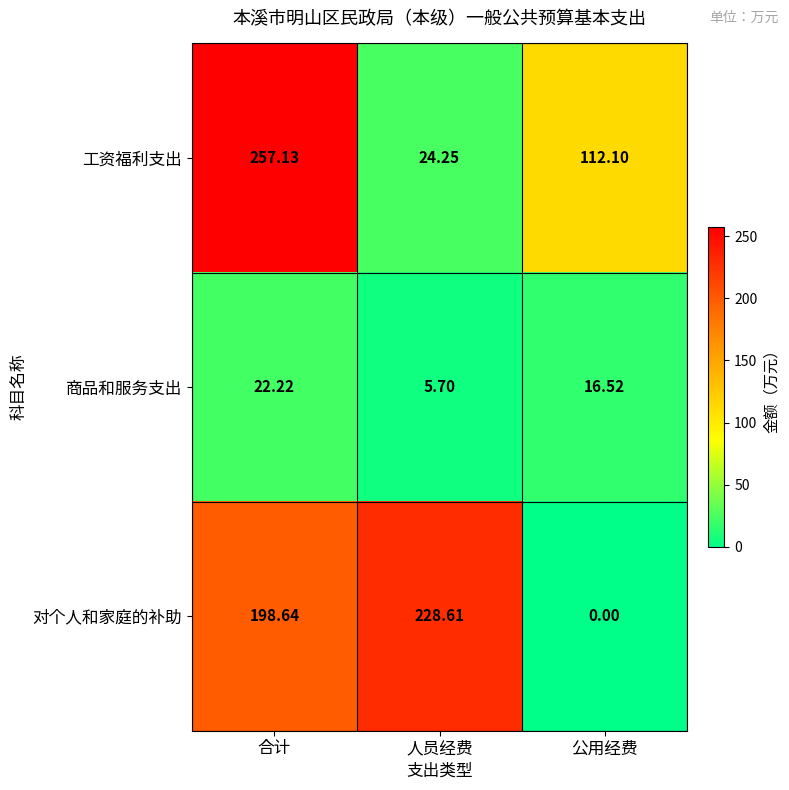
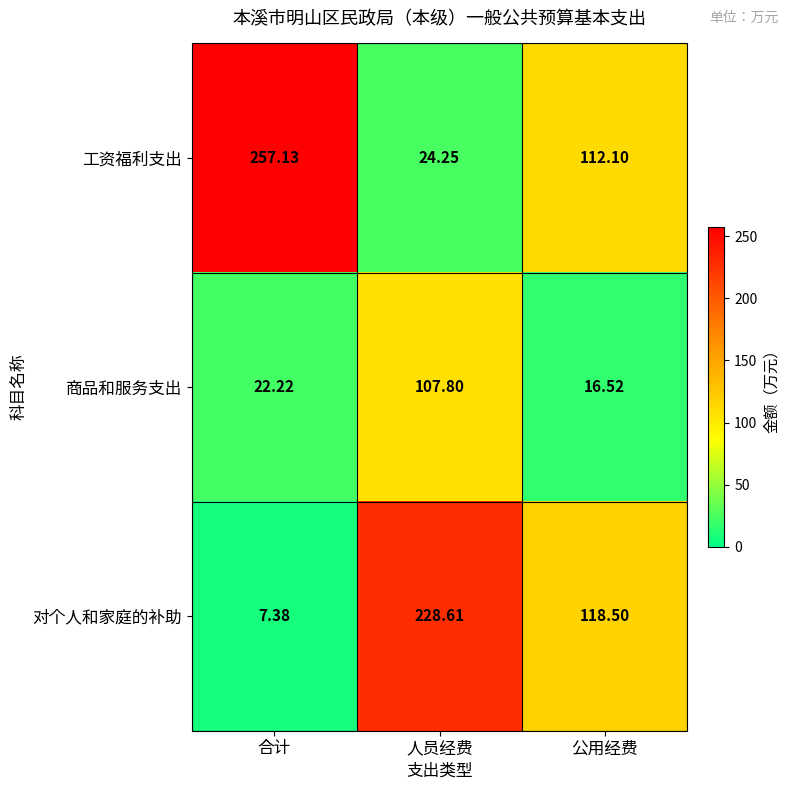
  {
    "工资福利支出": {
      "合计": 257.13,
      "人员经费": 24.25,
      "公用经费": 112.10
    },
    "商品和服务支出": {
      "合计": 22.22,
-     "人员经费": 5.70,
+     "人员经费": 107.80,
      "公用经费": 16.52
    },
    "对个人和家庭的补助": {
-     "合计": 198.64,
+     "合计": 7.38,
      "人员经费": 228.61,
-     "公用经费": 0.00
+     "公用经费": 118.50
    }
  }
